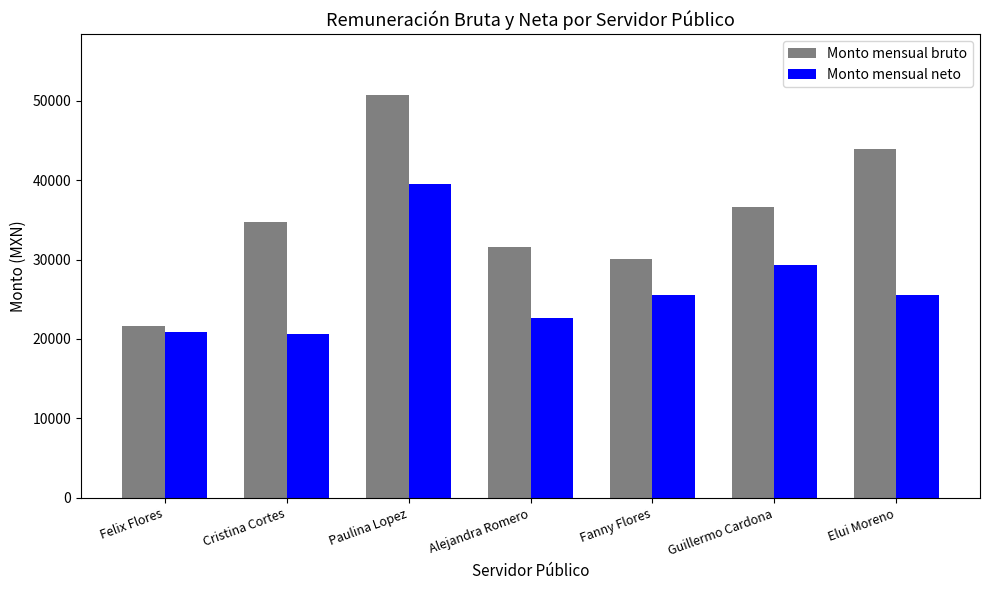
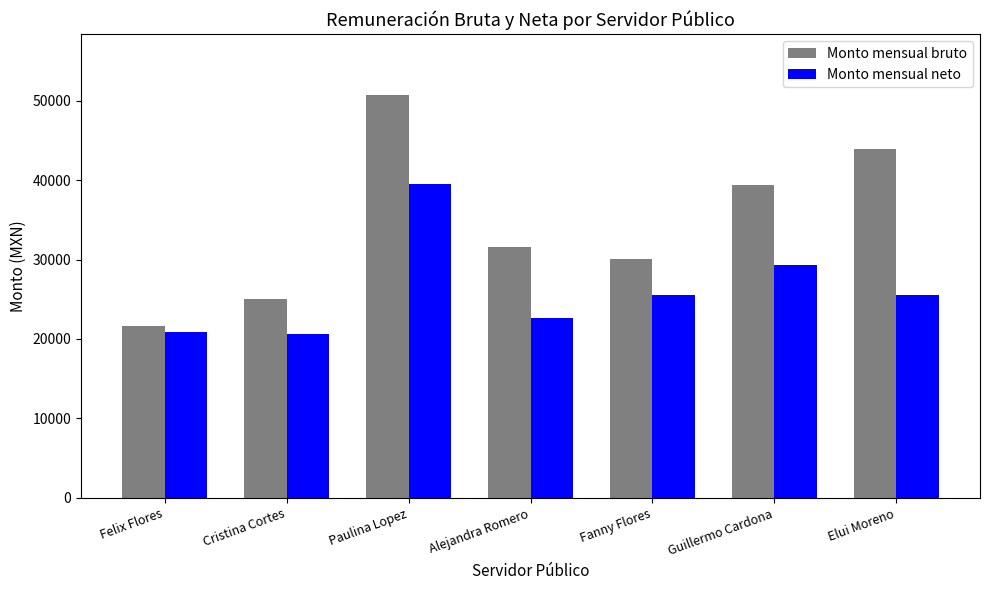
  {
    "Monto mensual bruto": {
      "Felix Flores": 22000,
-     "Cristina Cortes": 35000,
+     "Cristina Cortes": 25000,
      "Paulina Lopez": 51000,
      "Alejandra Romero": 32000,
      "Fanny Flores": 30000,
-     "Guillermo Cardona": 37000,
+     "Guillermo Cardona": 39000,
      "Elui Moreno": 44000
    },
    "Monto mensual neto": {
      "Felix Flores": 21000,
      "Cristina Cortes": 21000,
      "Paulina Lopez": 40000,
      "Alejandra Romero": 23000,
      "Fanny Flores": 26000,
      "Guillermo Cardona": 29000,
      "Elui Moreno": 26000
    }
  }
